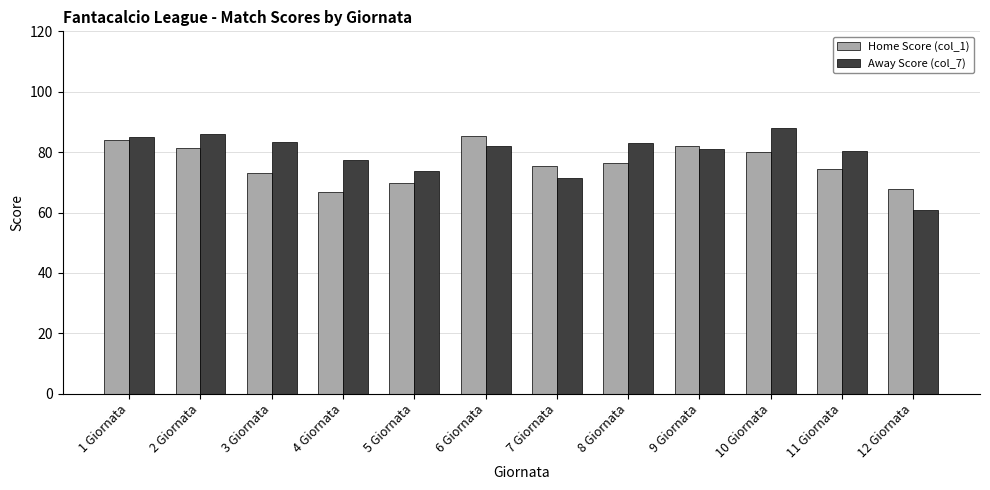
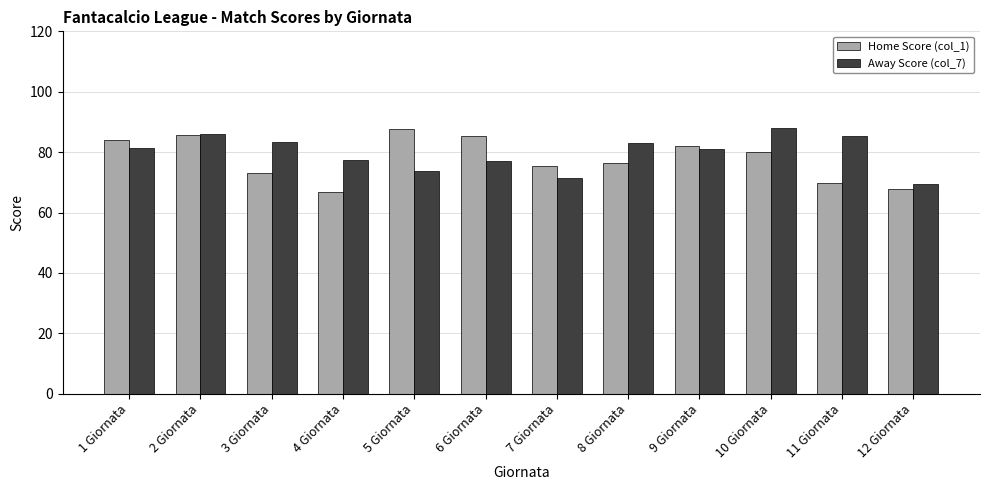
  {
    "Home Score (col_1)": {
      "1 Giornata": 84,
-     "2 Giornata": 82,
+     "2 Giornata": 86,
      "3 Giornata": 73,
      "4 Giornata": 67,
-     "5 Giornata": 70,
+     "5 Giornata": 88,
      "6 Giornata": 86,
      "7 Giornata": 76,
      "8 Giornata": 77,
      "9 Giornata": 82,
      "10 Giornata": 80,
-     "11 Giornata": 75,
+     "11 Giornata": 70,
      "12 Giornata": 68
    },
    "Away Score (col_7)": {
-     "1 Giornata": 85,
+     "1 Giornata": 82,
      "2 Giornata": 86,
      "3 Giornata": 84,
      "4 Giornata": 78,
      "5 Giornata": 74,
-     "6 Giornata": 82,
+     "6 Giornata": 77,
      "7 Giornata": 72,
      "8 Giornata": 83,
      "9 Giornata": 81,
      "10 Giornata": 88,
-     "11 Giornata": 81,
-     "12 Giornata": 61
+     "11 Giornata": 85,
+     "12 Giornata": 70
    }
  }
